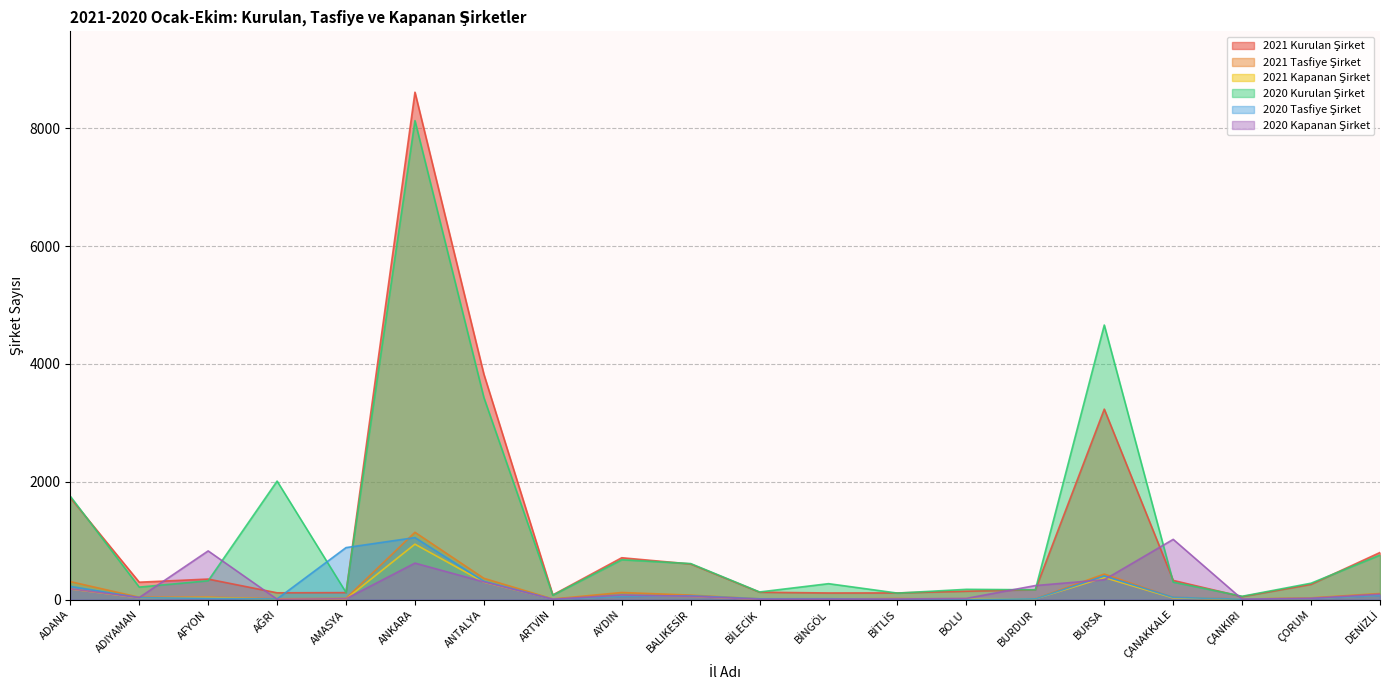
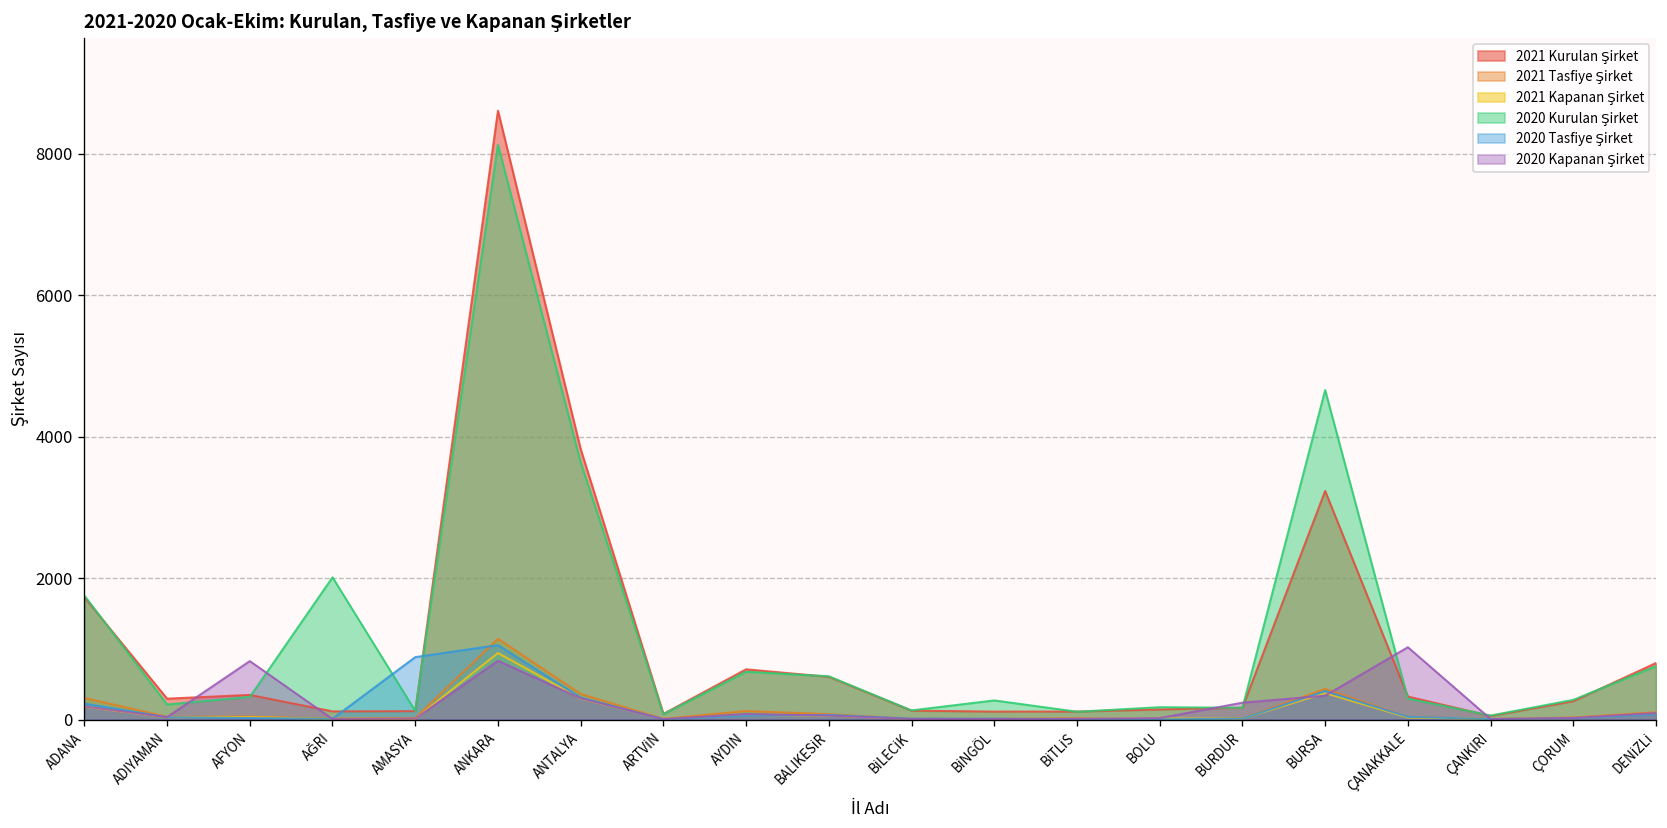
  {
    "2020 Kurulan Şirket": {
      "ADIYAMAN": 200,
      "AĞRI": 2000,
      "ANKARA": 8100,
-     "ANTALYA": 3400,
+     "ANTALYA": 3600,
      "BİNGÖL": 300,
      "BURSA": 4700,
      "DENİZLİ": 800
    },
    "2020 Tasfiye Şirket": {
      "AMASYA": 900,
      "ANKARA": 1100
    },
    "2020 Kapanan Şirket": {
      "AFYON": 800,
-     "ANKARA": 600,
+     "ANKARA": 800,
      "BURDUR": 200,
      "ÇANAKKALE": 1000
    }
  }
